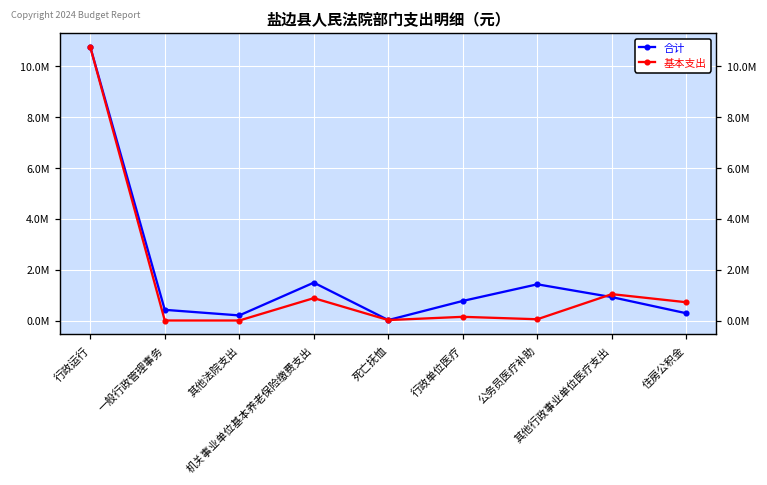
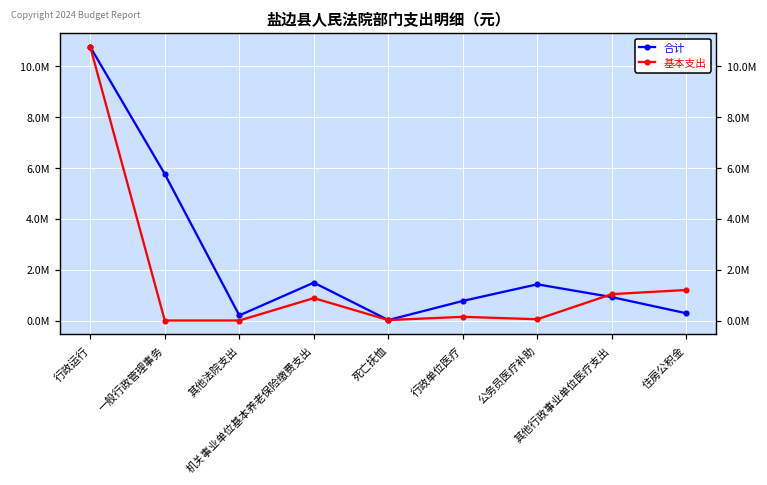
  {
    "合计": {
-     "一般行政管理事务": 400000,
+     "一般行政管理事务": 5800000,
      "其他法院支出": 200000,
      "机关事业单位基本养老保险缴费支出": 1500000,
      "行政单位医疗": 800000,
      "公务员医疗补助": 1400000,
      "其他行政事业单位医疗支出": 900000,
      "住房公积金": 300000
    },
    "基本支出": {
      "一般行政管理事务": 0,
      "其他法院支出": 0,
      "机关事业单位基本养老保险缴费支出": 900000,
      "行政单位医疗": 100000,
      "公务员医疗补助": 0,
      "其他行政事业单位医疗支出": 1000000,
-     "住房公积金": 700000
+     "住房公积金": 1200000
    }
  }
